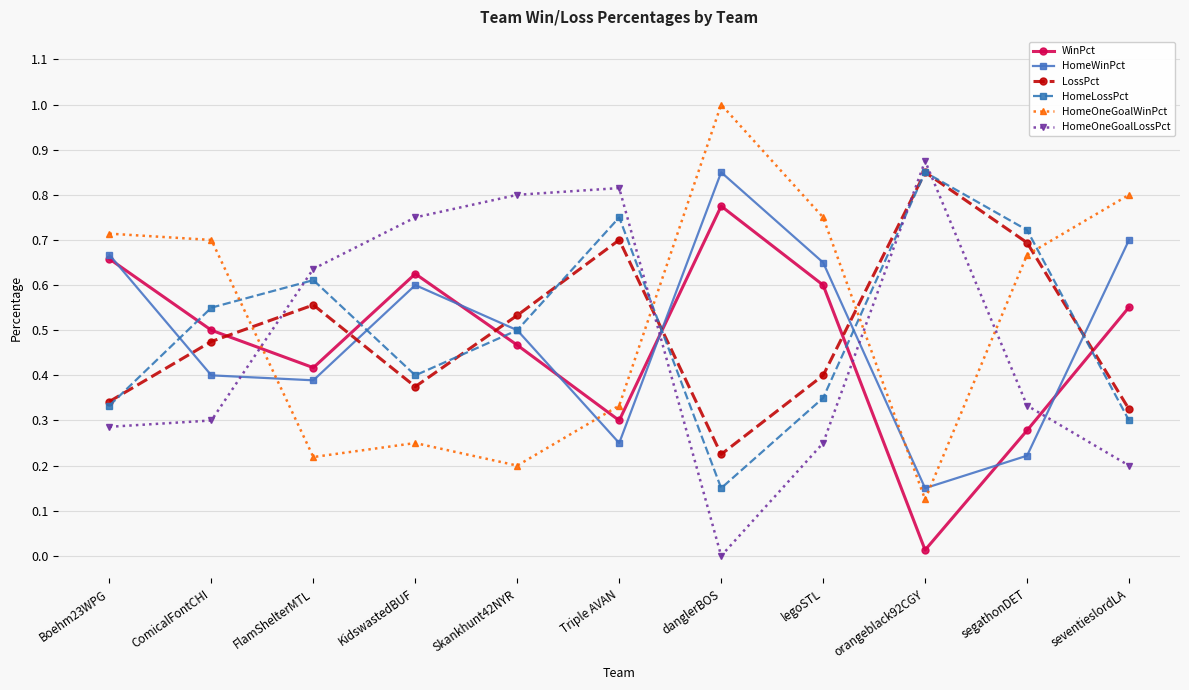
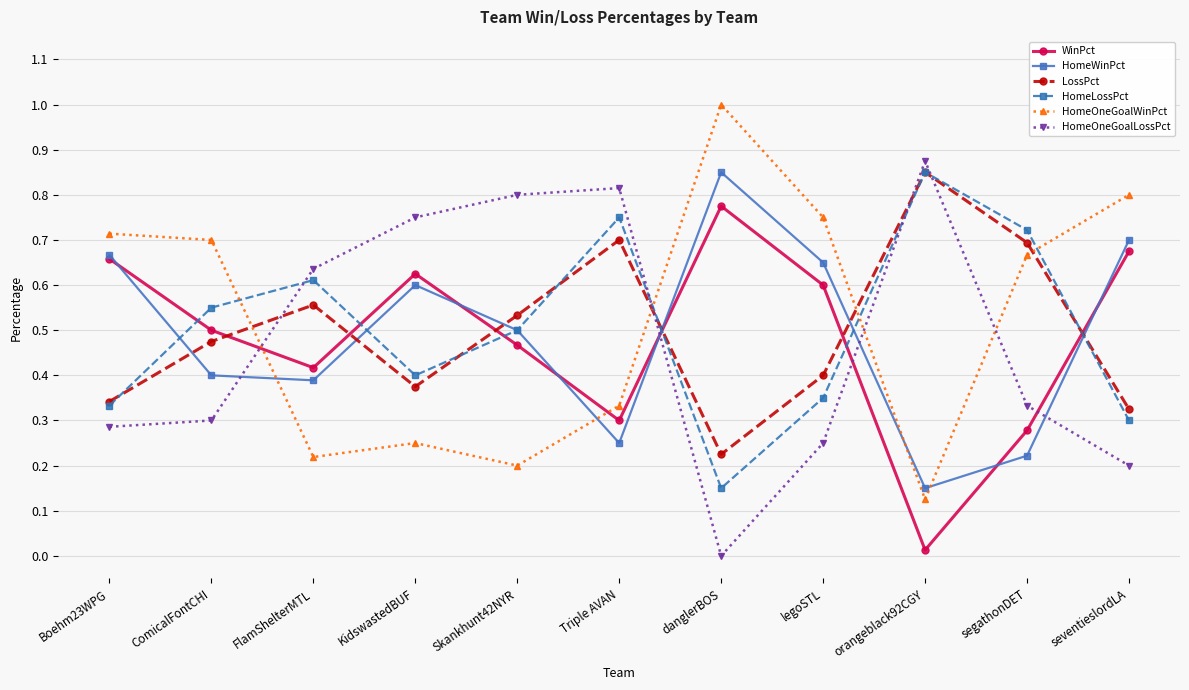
  {
    "WinPct": {
      "Boehm23WPG": 0.66,
      "ComicalFontCHI": 0.50,
      "FlamShelterMTL": 0.42,
      "KidswastedBUF": 0.63,
      "Skankhunt42NYR": 0.47,
      "Triple AVAN": 0.30,
      "danglerBOS": 0.78,
      "legoSTL": 0.60,
      "orangeblack92CGY": 0.01,
      "segathonDET": 0.28,
-     "seventieslordLA": 0.55
+     "seventieslordLA": 0.68
    },
    "LossPct": {
      "Boehm23WPG": 0.34,
      "ComicalFontCHI": 0.48,
      "FlamShelterMTL": 0.56,
      "KidswastedBUF": 0.38,
      "Skankhunt42NYR": 0.53,
      "Triple AVAN": 0.70,
      "danglerBOS": 0.23,
      "legoSTL": 0.40,
      "segathonDET": 0.69,
      "seventieslordLA": 0.33
    },
    "HomeOneGoalWinPct": {
      "Boehm23WPG": 0.71,
      "ComicalFontCHI": 0.70,
      "FlamShelterMTL": 0.22,
      "KidswastedBUF": 0.25,
      "Skankhunt42NYR": 0.20,
      "Triple AVAN": 0.33,
      "danglerBOS": 1.00,
      "legoSTL": 0.75,
      "orangeblack92CGY": 0.13,
      "segathonDET": 0.67,
      "seventieslordLA": 0.80
    },
    "HomeOneGoalLossPct": {
      "Boehm23WPG": 0.29,
      "ComicalFontCHI": 0.30,
      "FlamShelterMTL": 0.64,
      "KidswastedBUF": 0.75,
      "Skankhunt42NYR": 0.80,
      "Triple AVAN": 0.82,
      "danglerBOS": 0.00,
      "legoSTL": 0.25,
      "orangeblack92CGY": 0.88,
      "segathonDET": 0.33,
      "seventieslordLA": 0.20
    }
  }
